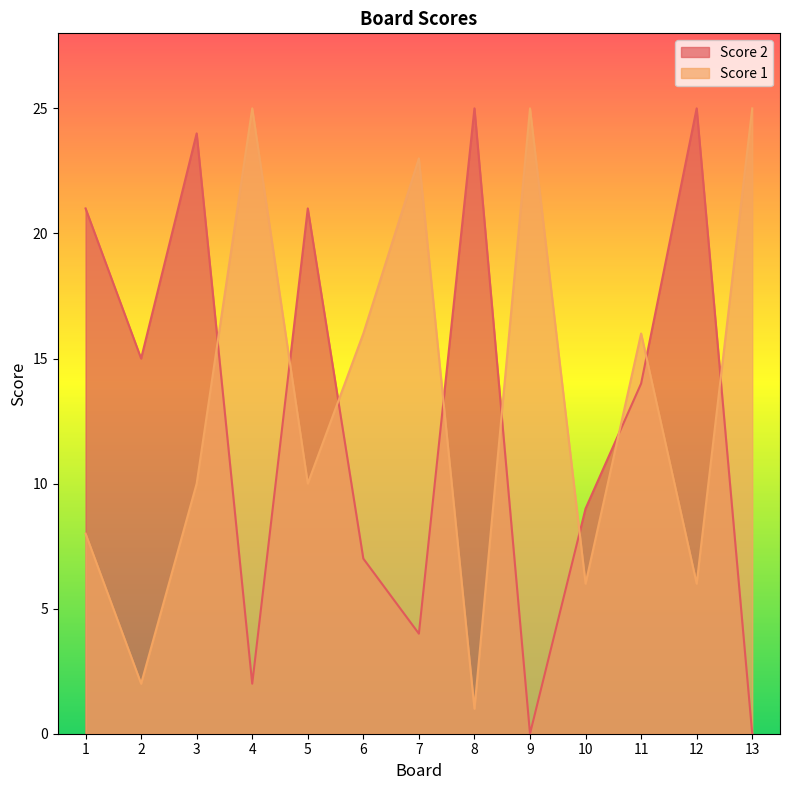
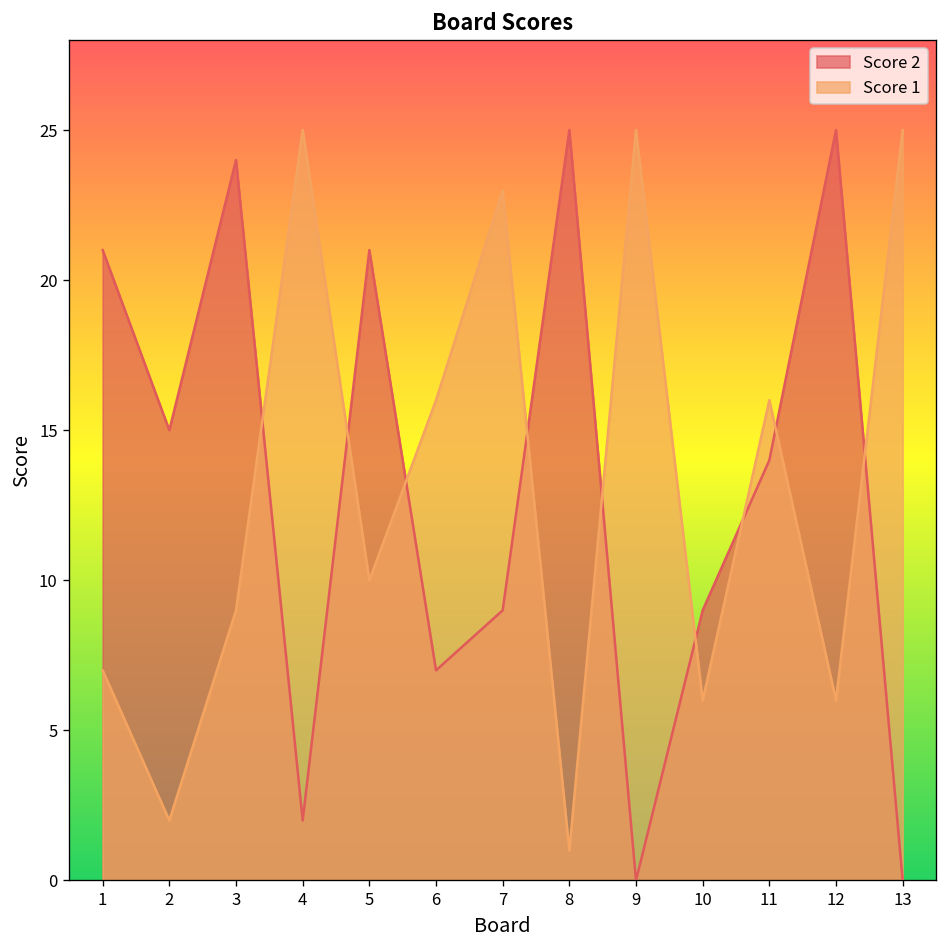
  {
    "Score 2": {
      "1": 21,
      "2": 15,
      "3": 24,
      "4": 2,
      "5": 21,
      "6": 7,
-     "7": 4,
+     "7": 9,
      "8": 25,
      "9": 0,
      "10": 9,
      "11": 14,
      "12": 25,
      "13": 0
    },
    "Score 1": {
-     "1": 8,
+     "1": 7,
      "2": 2,
-     "3": 10,
+     "3": 9,
      "4": 25,
      "5": 10,
      "6": 16,
      "7": 23,
      "8": 1,
      "9": 25,
      "10": 6,
      "11": 16,
      "12": 6,
      "13": 25
    }
  }
